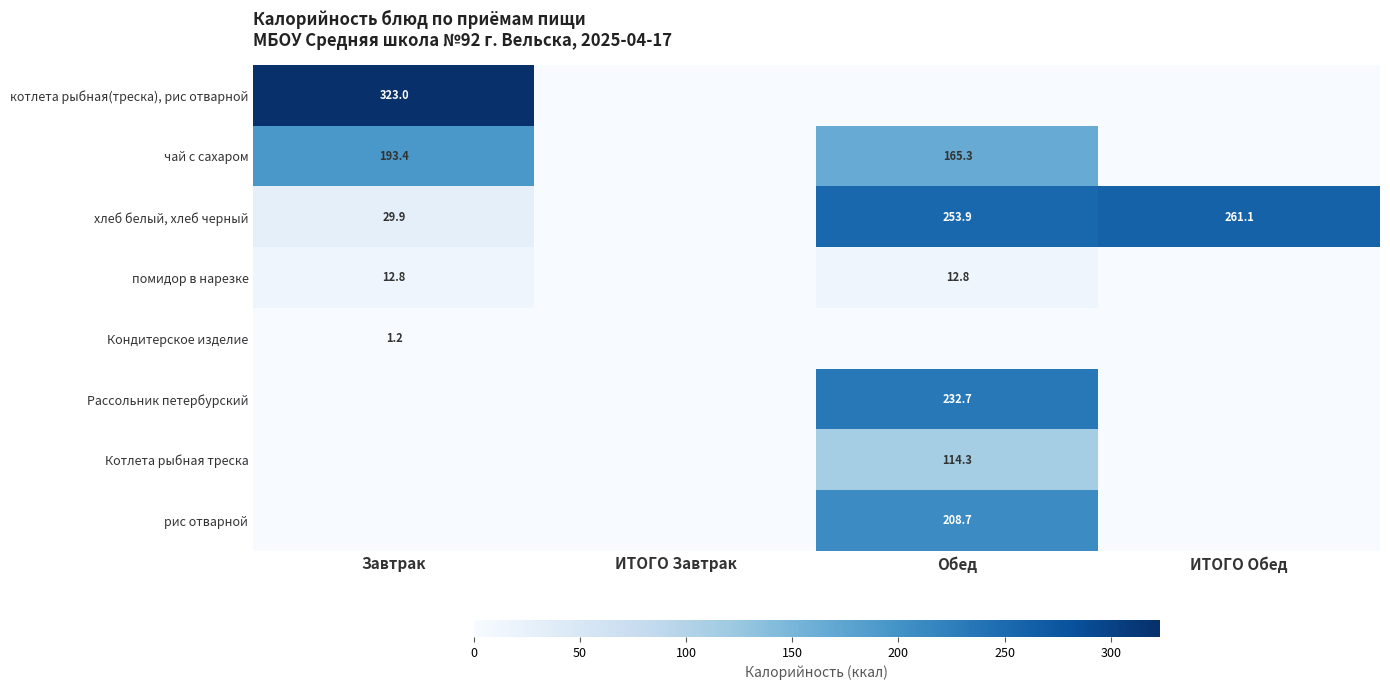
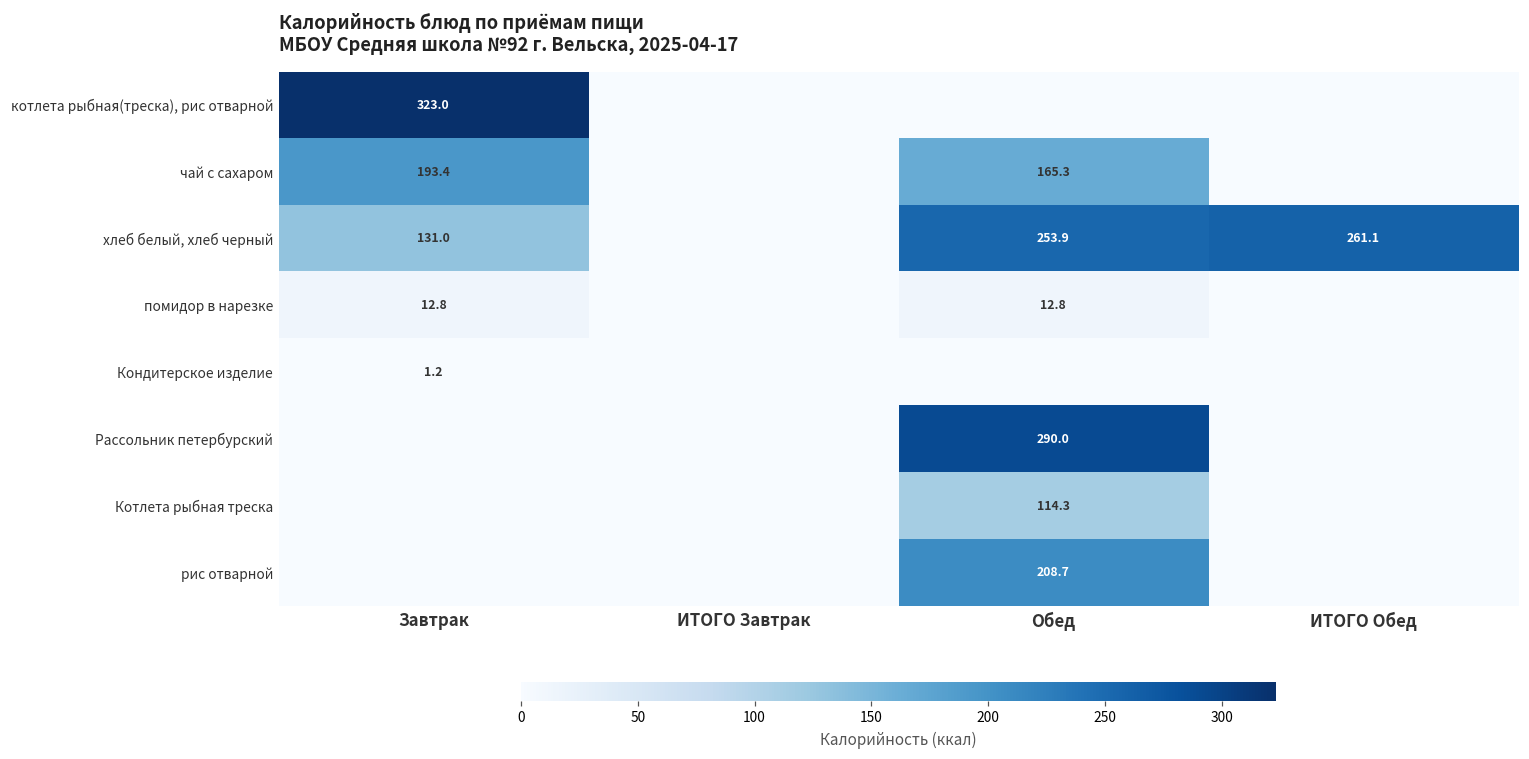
  {
    "котлета рыбная(треска), рис отварной": {
      "Завтрак": 323.0
    },
    "чай с сахаром": {
      "Завтрак": 193.4,
      "Обед": 165.3
    },
    "хлеб белый, хлеб черный": {
-     "Завтрак": 29.9,
+     "Завтрак": 131.0,
      "Обед": 253.9,
      "ИТОГО Обед": 261.1
    },
    "помидор в нарезке": {
      "Завтрак": 12.8,
      "Обед": 12.8
    },
    "Кондитерское изделие": {
      "Завтрак": 1.2
    },
    "Рассольник петербурский": {
-     "Обед": 232.7
+     "Обед": 290.0
    },
    "Котлета рыбная треска": {
      "Обед": 114.3
    },
    "рис отварной": {
      "Обед": 208.7
    }
  }
